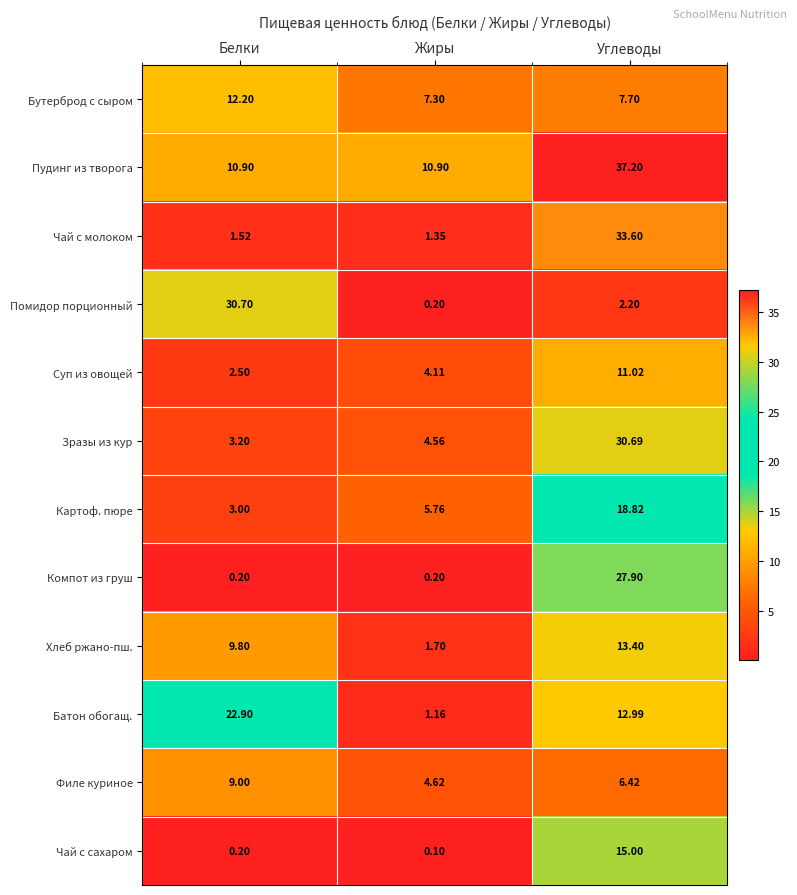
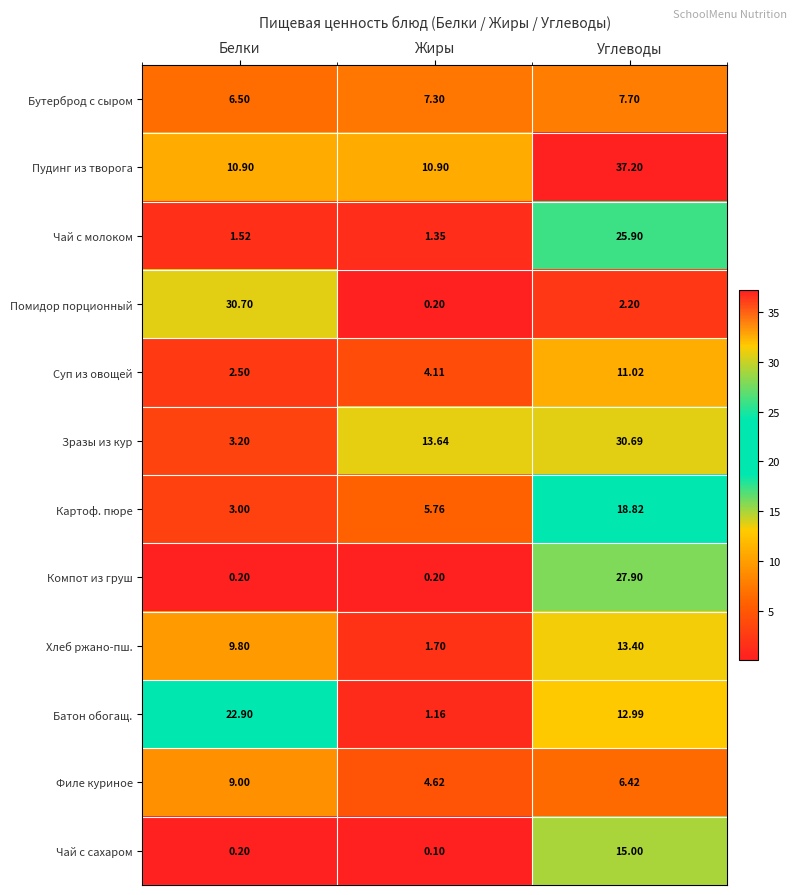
  {
    "Бутерброд с сыром": {
-     "Белки": 12.20,
+     "Белки": 6.50,
      "Жиры": 7.30,
      "Углеводы": 7.70
    },
    "Пудинг из творога": {
      "Белки": 10.90,
      "Жиры": 10.90,
      "Углеводы": 37.20
    },
    "Чай с молоком": {
      "Белки": 1.52,
      "Жиры": 1.35,
-     "Углеводы": 33.60
+     "Углеводы": 25.90
    },
    "Помидор порционный": {
      "Белки": 30.70,
      "Жиры": 0.20,
      "Углеводы": 2.20
    },
    "Суп из овощей": {
      "Белки": 2.50,
      "Жиры": 4.11,
      "Углеводы": 11.02
    },
    "Зразы из кур": {
      "Белки": 3.20,
-     "Жиры": 4.56,
+     "Жиры": 13.64,
      "Углеводы": 30.69
    },
    "Картоф. пюре": {
      "Белки": 3.00,
      "Жиры": 5.76,
      "Углеводы": 18.82
    },
    "Компот из груш": {
      "Белки": 0.20,
      "Жиры": 0.20,
      "Углеводы": 27.90
    },
    "Хлеб ржано-пш.": {
      "Белки": 9.80,
      "Жиры": 1.70,
      "Углеводы": 13.40
    },
    "Батон обогащ.": {
      "Белки": 22.90,
      "Жиры": 1.16,
      "Углеводы": 12.99
    },
    "Филе куриное": {
      "Белки": 9.00,
      "Жиры": 4.62,
      "Углеводы": 6.42
    },
    "Чай с сахаром": {
      "Белки": 0.20,
      "Жиры": 0.10,
      "Углеводы": 15.00
    }
  }
